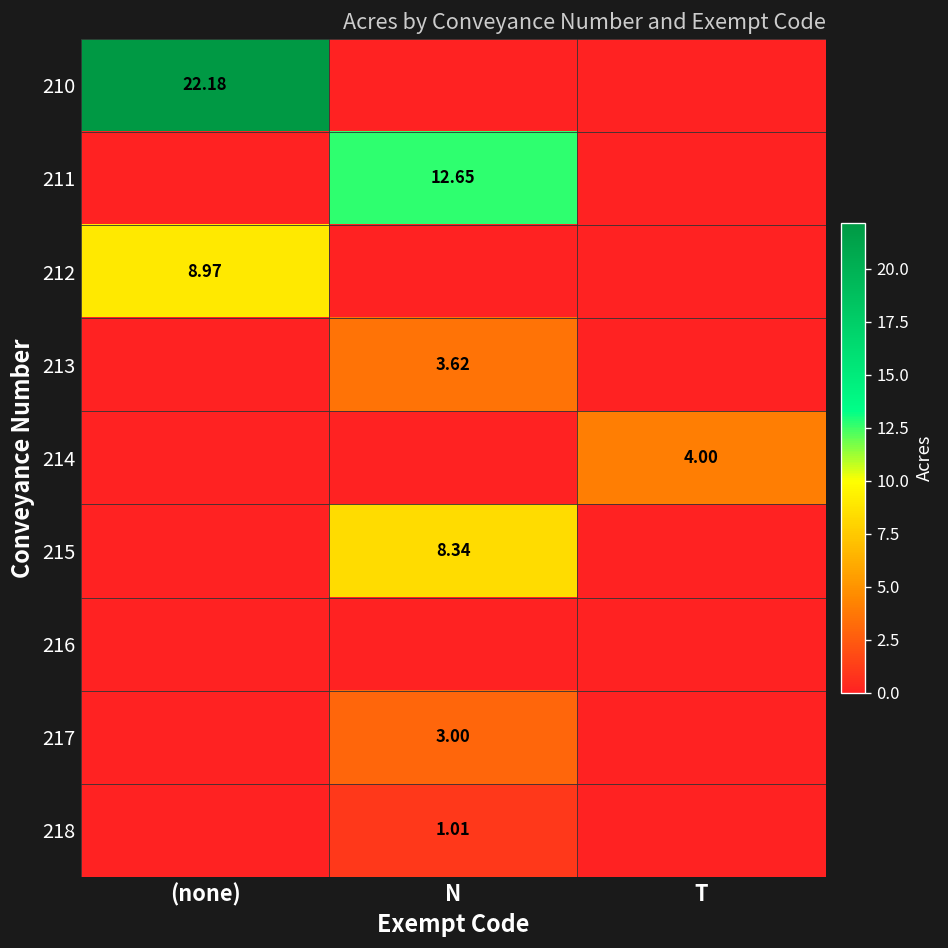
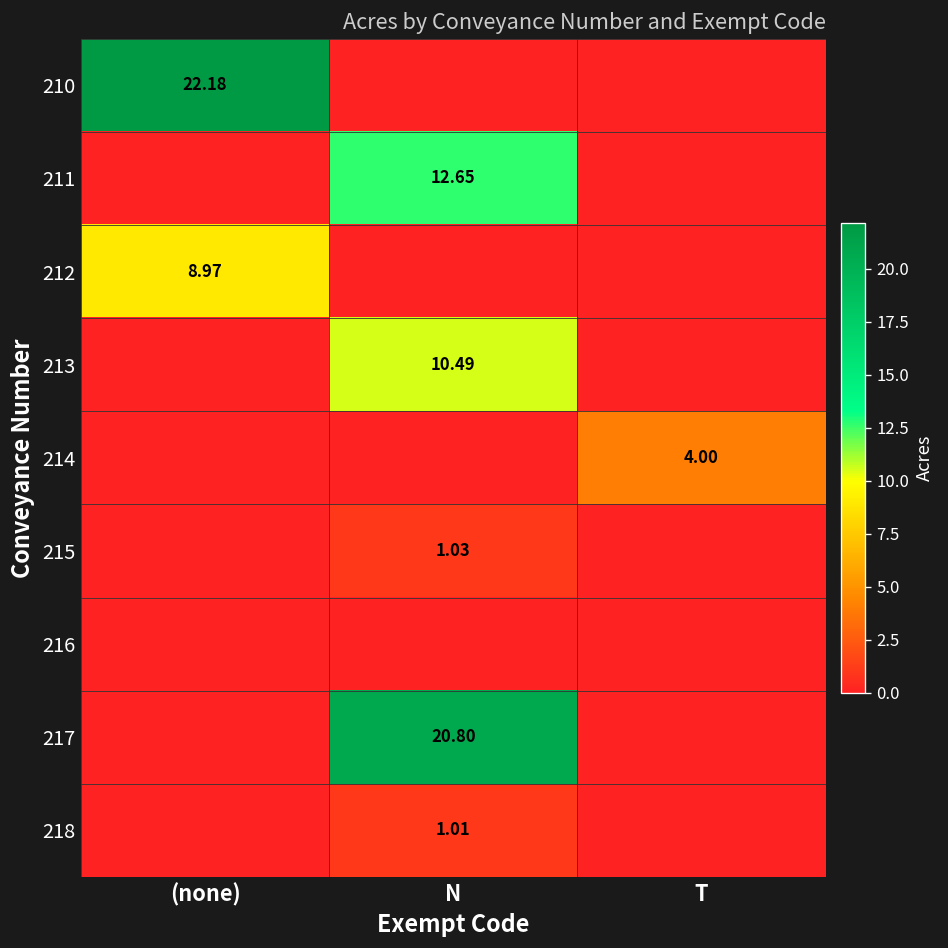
  {
    "210": {
      "(none)": 22.18
    },
    "211": {
      "N": 12.65
    },
    "212": {
      "(none)": 8.97
    },
    "213": {
-     "N": 3.62
+     "N": 10.49
    },
    "214": {
      "T": 4.00
    },
    "215": {
-     "N": 8.34
+     "N": 1.03
    },
    "217": {
-     "N": 3.00
+     "N": 20.80
    },
    "218": {
      "N": 1.01
    }
  }
